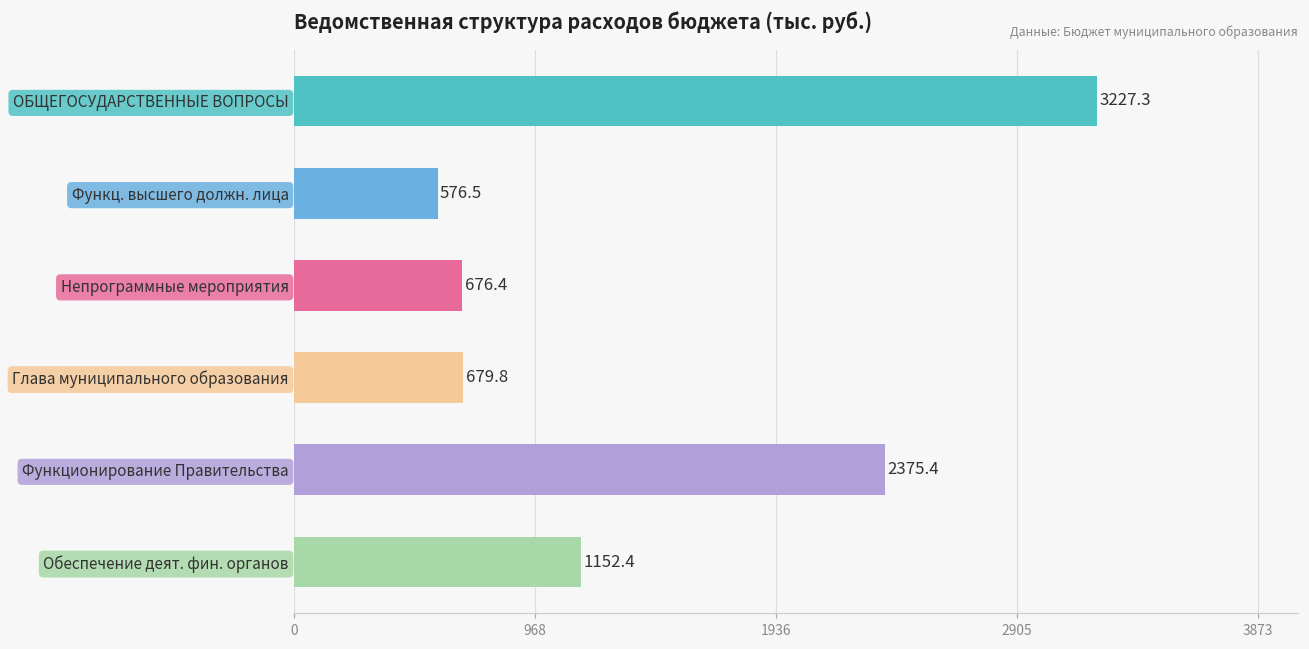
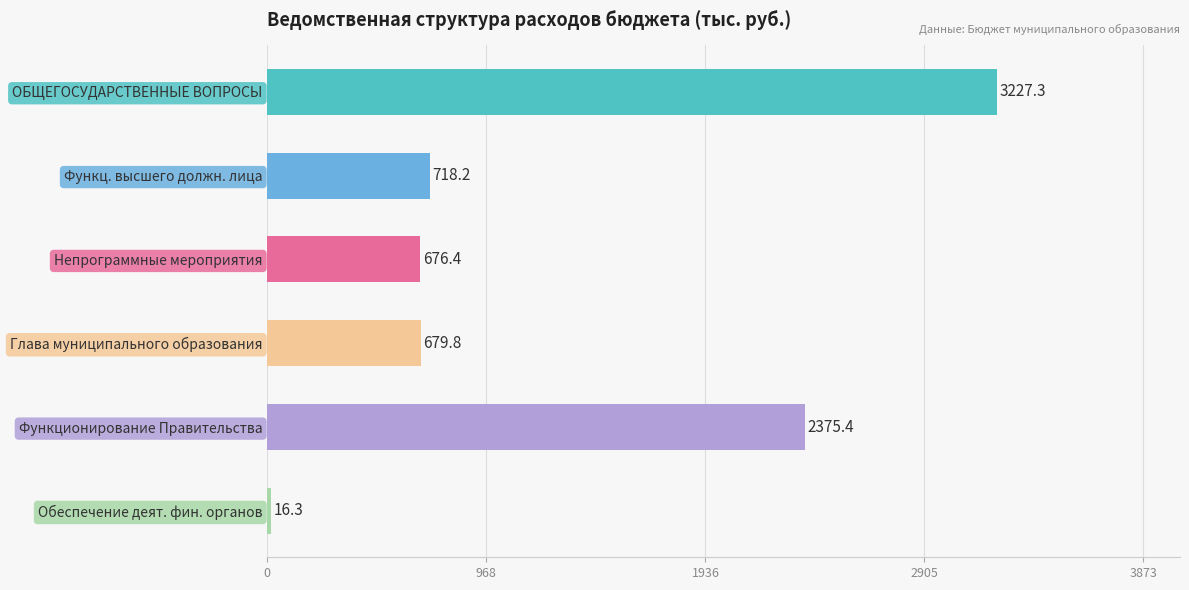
  {
    "ОБЩЕГОСУДАРСТВЕННЫЕ ВОПРОСЫ": 3227.3,
-   "Функц. высшего должн. лица": 576.5,
+   "Функц. высшего должн. лица": 718.2,
    "Непрограммные мероприятия": 676.4,
    "Глава муниципального образования": 679.8,
    "Функционирование Правительства": 2375.4,
-   "Обеспечение деят. фин. органов": 1152.4
+   "Обеспечение деят. фин. органов": 16.3
  }
